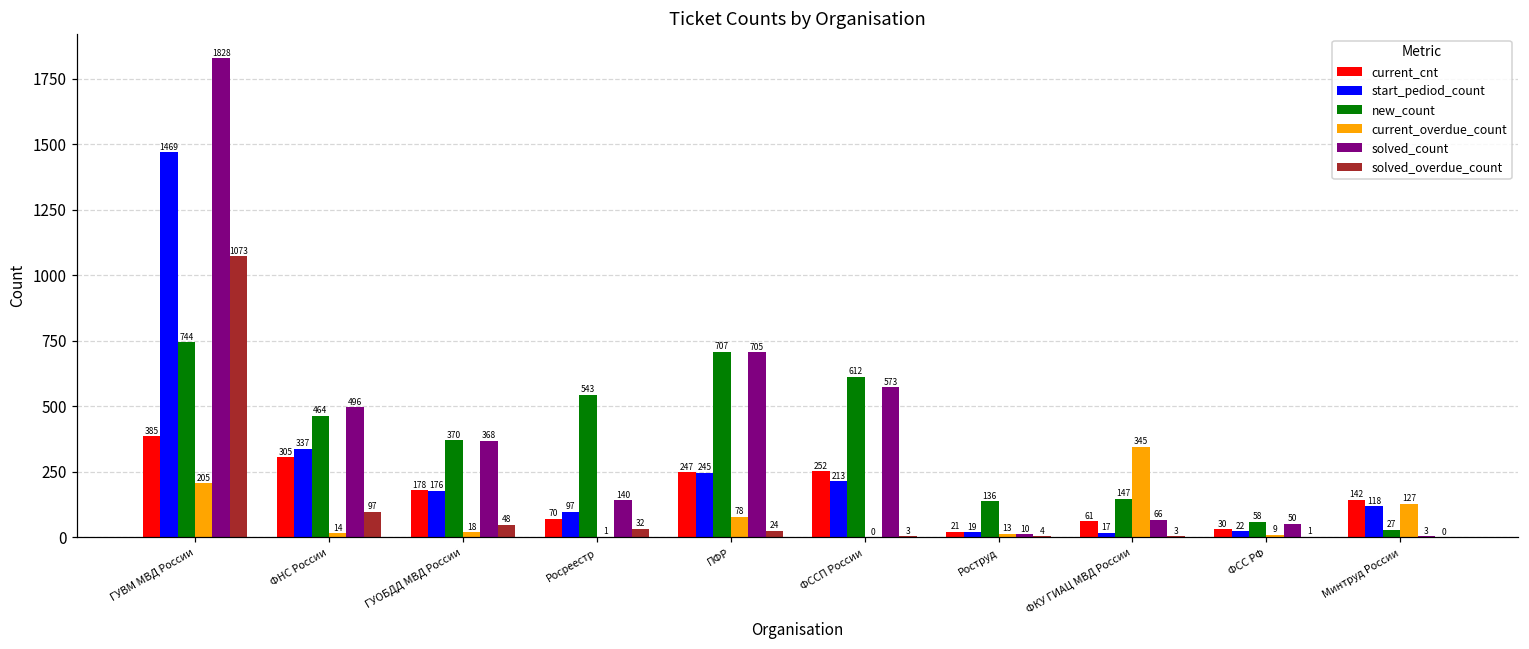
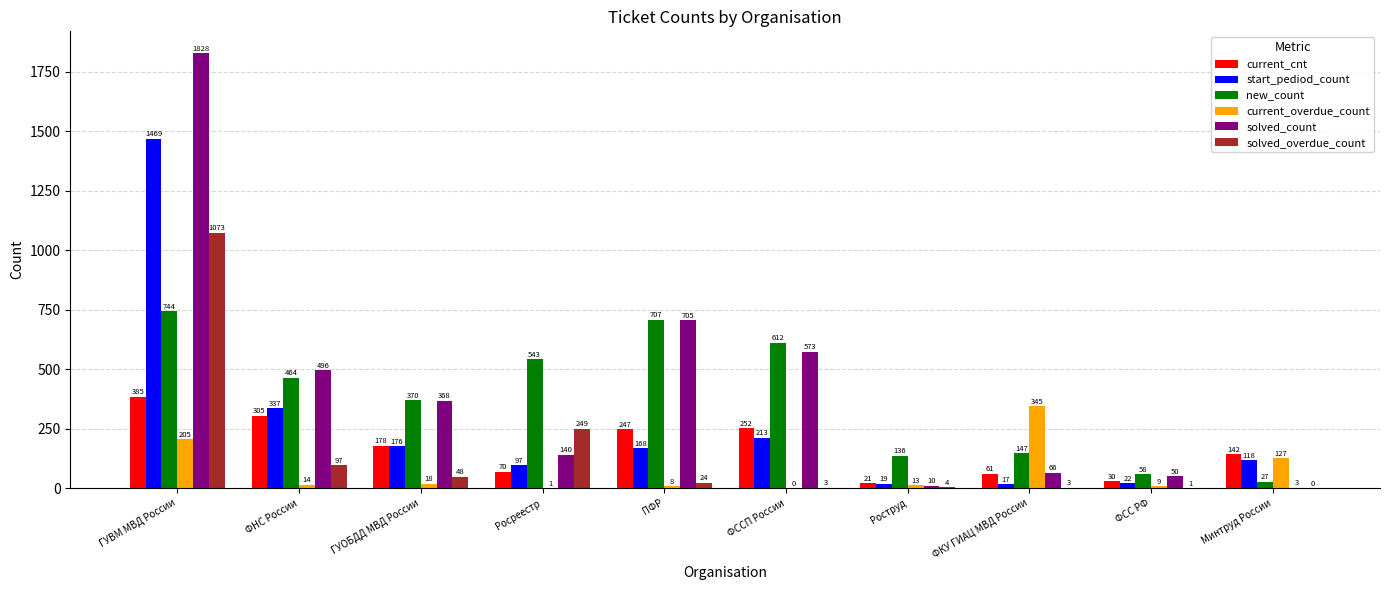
  {
    "current_cnt": {
      "ГУВМ МВД России": 385,
      "ФНС России": 305,
      "ГУОБДД МВД России": 178,
      "Росреестр": 70,
      "ПФР": 247,
      "ФССП России": 252,
      "Роструд": 21,
      "ФКУ ГИАЦ МВД России": 61,
      "ФСС РФ": 30,
      "Минтруд России": 142
    },
    "start_pediod_count": {
      "ГУВМ МВД России": 1469,
      "ФНС России": 337,
      "ГУОБДД МВД России": 176,
      "Росреестр": 97,
-     "ПФР": 245,
+     "ПФР": 168,
      "ФССП России": 213,
      "Роструд": 19,
      "ФКУ ГИАЦ МВД России": 17,
      "ФСС РФ": 22,
      "Минтруд России": 118
    },
    "new_count": {
      "ГУВМ МВД России": 744,
      "ФНС России": 464,
      "ГУОБДД МВД России": 370,
      "Росреестр": 543,
      "ПФР": 707,
      "ФССП России": 612,
      "Роструд": 136,
      "ФКУ ГИАЦ МВД России": 147,
      "ФСС РФ": 58,
      "Минтруд России": 27
    },
    "current_overdue_count": {
      "ГУВМ МВД России": 205,
      "ФНС России": 14,
      "ГУОБДД МВД России": 18,
      "Росреестр": 1,
-     "ПФР": 78,
+     "ПФР": 8,
      "ФССП России": 0,
      "Роструд": 13,
      "ФКУ ГИАЦ МВД России": 345,
      "ФСС РФ": 9,
      "Минтруд России": 127
    },
    "solved_count": {
      "ГУВМ МВД России": 1828,
      "ФНС России": 496,
      "ГУОБДД МВД России": 368,
      "Росреестр": 140,
      "ПФР": 705,
      "ФССП России": 573,
      "Роструд": 10,
      "ФКУ ГИАЦ МВД России": 66,
      "ФСС РФ": 50,
      "Минтруд России": 3
    },
    "solved_overdue_count": {
      "ГУВМ МВД России": 1073,
      "ФНС России": 97,
      "ГУОБДД МВД России": 48,
-     "Росреестр": 32,
+     "Росреестр": 249,
      "ПФР": 24,
      "ФССП России": 3,
      "Роструд": 4,
      "ФКУ ГИАЦ МВД России": 3,
      "ФСС РФ": 1,
      "Минтруд России": 0
    }
  }
